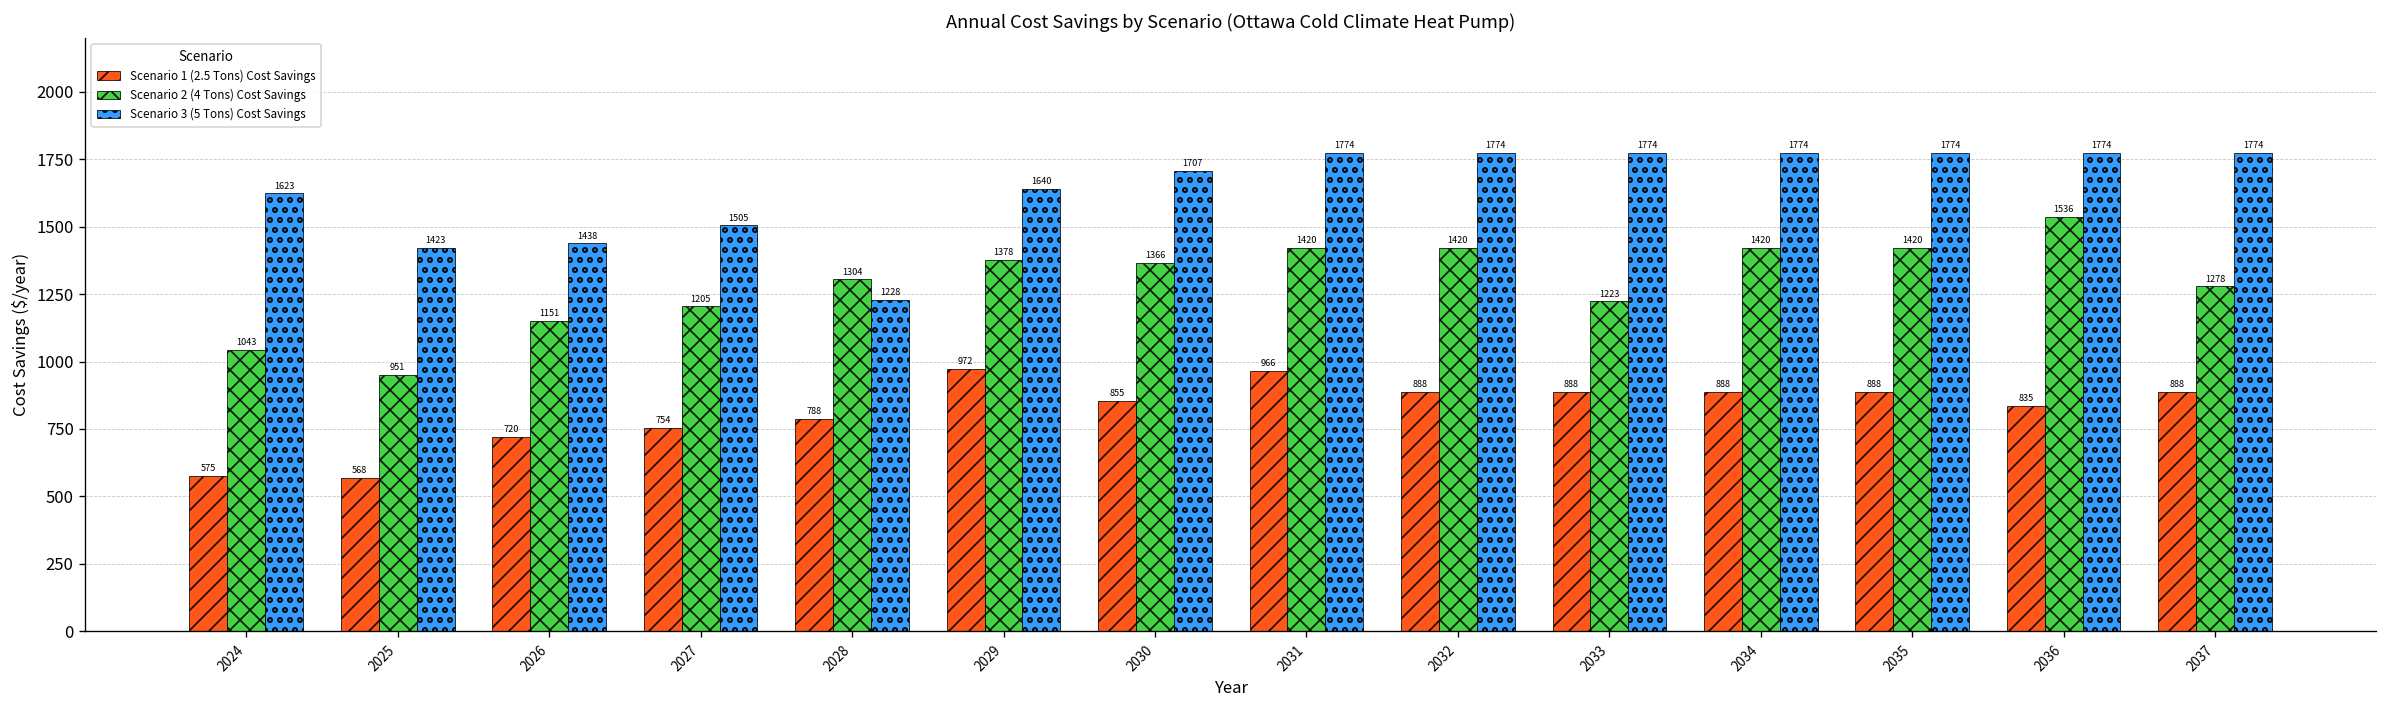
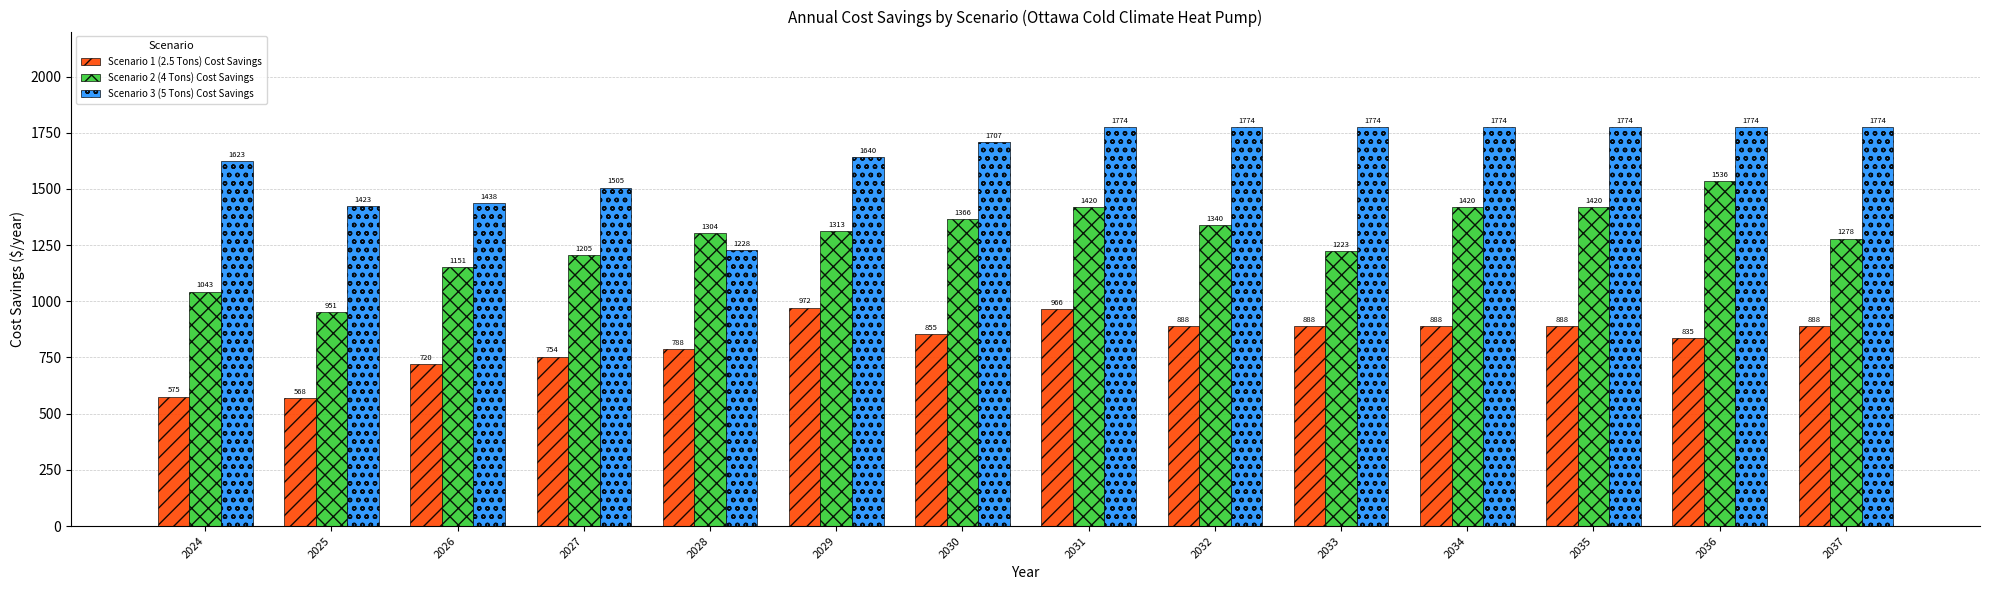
  {
    "Scenario 1 (2.5 Tons) Cost Savings": {
      "2024": 575,
      "2025": 568,
      "2026": 720,
      "2027": 754,
      "2028": 788,
      "2029": 972,
      "2030": 855,
      "2031": 966,
      "2032": 888,
      "2033": 888,
      "2034": 888,
      "2035": 888,
      "2036": 835,
      "2037": 888
    },
    "Scenario 2 (4 Tons) Cost Savings": {
      "2024": 1043,
      "2025": 951,
      "2026": 1151,
      "2027": 1205,
      "2028": 1304,
-     "2029": 1378,
+     "2029": 1313,
      "2030": 1366,
      "2031": 1420,
-     "2032": 1420,
+     "2032": 1340,
      "2033": 1223,
      "2034": 1420,
      "2035": 1420,
      "2036": 1536,
      "2037": 1278
    },
    "Scenario 3 (5 Tons) Cost Savings": {
      "2024": 1623,
      "2025": 1423,
      "2026": 1438,
      "2027": 1505,
      "2028": 1228,
      "2029": 1640,
      "2030": 1707,
      "2031": 1774,
      "2032": 1774,
      "2033": 1774,
      "2034": 1774,
      "2035": 1774,
      "2036": 1774,
      "2037": 1774
    }
  }
